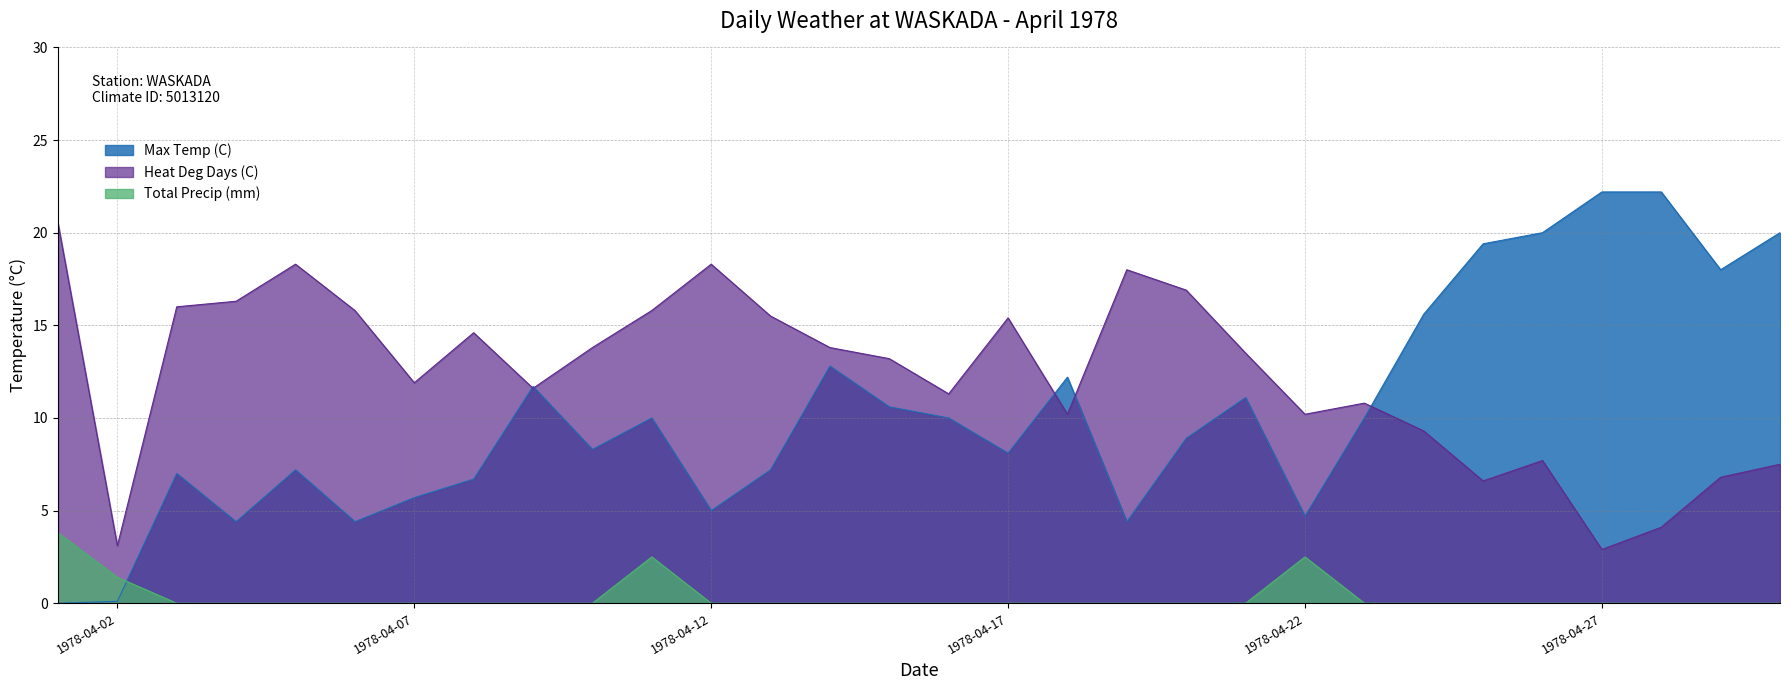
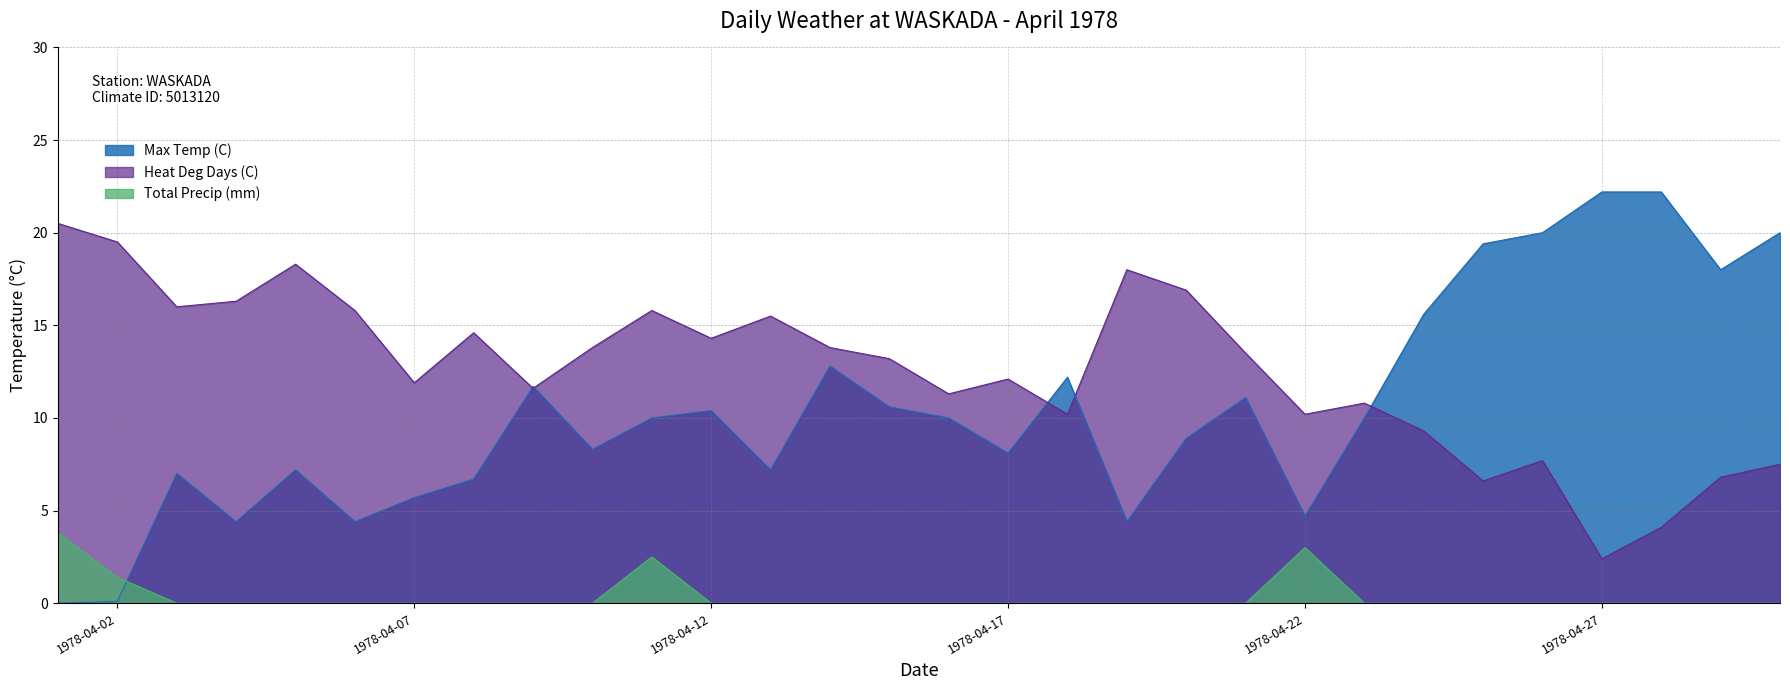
  {
    "Max Temp (C)": {
      "1978-04-02": 0.1,
      "1978-04-07": 5.7,
-     "1978-04-12": 5.0,
+     "1978-04-12": 10.4,
      "1978-04-17": 8.1,
      "1978-04-22": 4.7,
      "1978-04-27": 22.2
    },
    "Heat Deg Days (C)": {
-     "1978-04-02": 3.1,
+     "1978-04-02": 19.5,
      "1978-04-07": 11.9,
-     "1978-04-12": 18.3,
-     "1978-04-17": 15.4,
+     "1978-04-12": 14.3,
+     "1978-04-17": 12.1,
      "1978-04-22": 10.2,
-     "1978-04-27": 2.9
+     "1978-04-27": 2.4
    },
    "Total Precip (mm)": {
      "1978-04-02": 1.4,
      "1978-04-07": 0.0,
      "1978-04-12": 0.0,
      "1978-04-17": 0.0,
-     "1978-04-22": 2.5,
+     "1978-04-22": 3.0,
      "1978-04-27": 0.0
    }
  }
